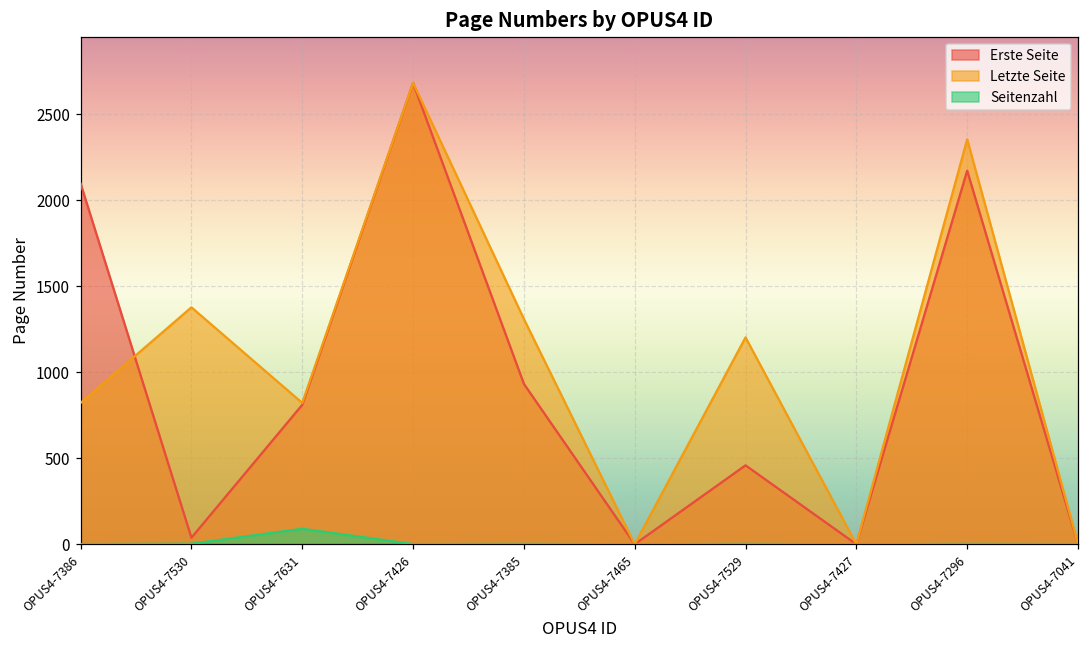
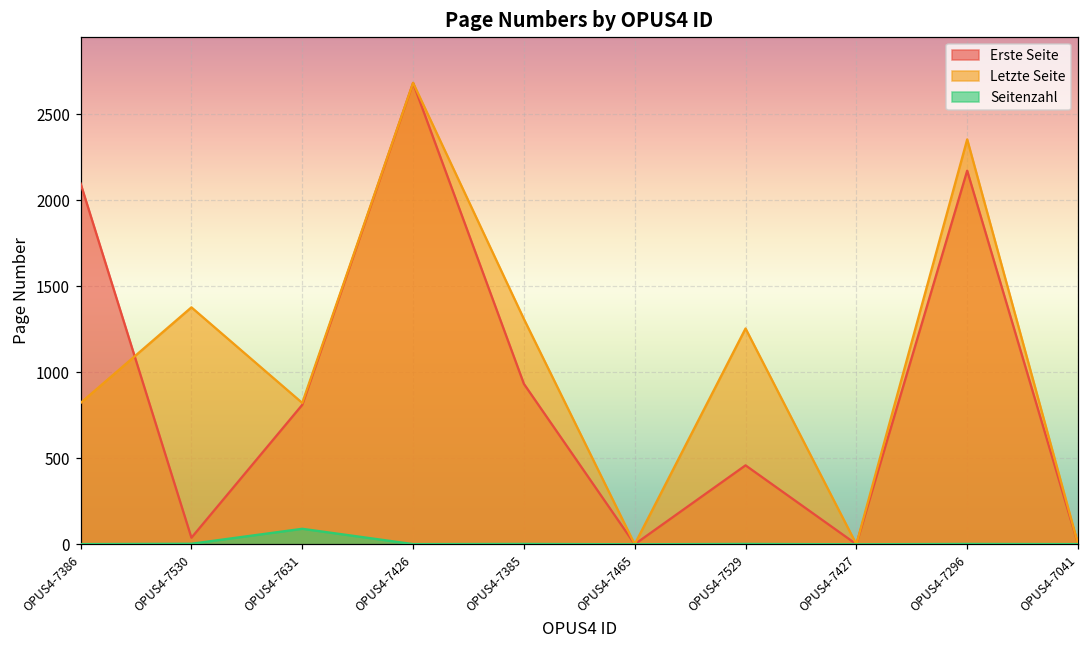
  {
    "Erste Seite": {
      "OPUS4-7386": 2100,
      "OPUS4-7530": 40,
      "OPUS4-7385": 930,
      "OPUS4-7529": 460,
      "OPUS4-7296": 2170
    },
    "Letzte Seite": {
      "OPUS4-7386": 820,
      "OPUS4-7530": 1380,
      "OPUS4-7385": 1310,
-     "OPUS4-7529": 1200,
+     "OPUS4-7529": 1260,
      "OPUS4-7296": 2360
    },
    "Seitenzahl": {
      "OPUS4-7386": 0,
      "OPUS4-7530": 0,
      "OPUS4-7631": 90,
      "OPUS4-7426": 0,
      "OPUS4-7385": 0,
      "OPUS4-7529": 0,
      "OPUS4-7296": 0
    }
  }
